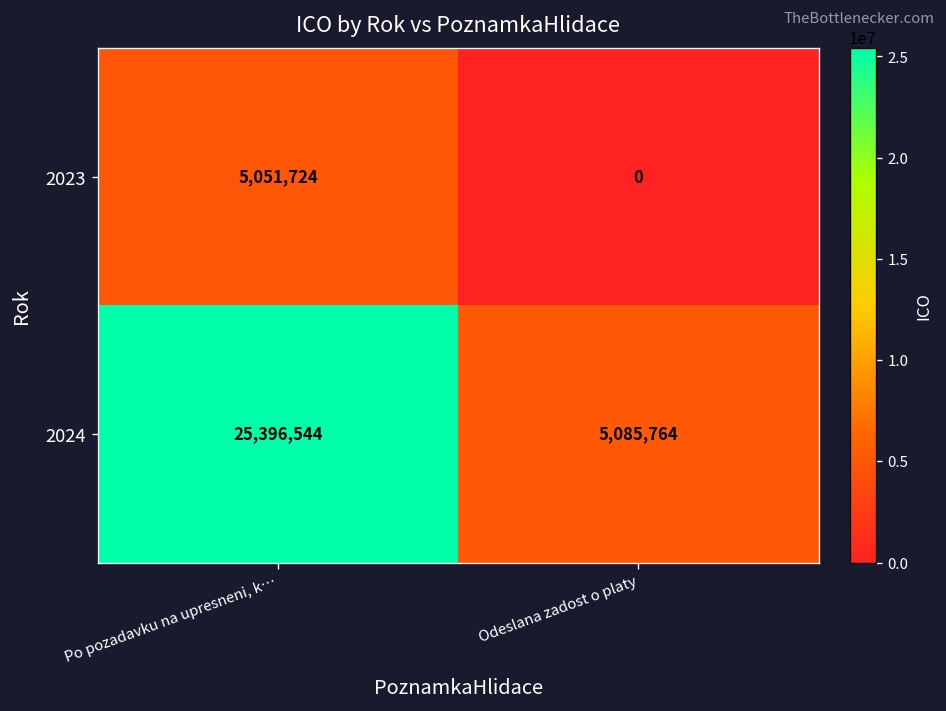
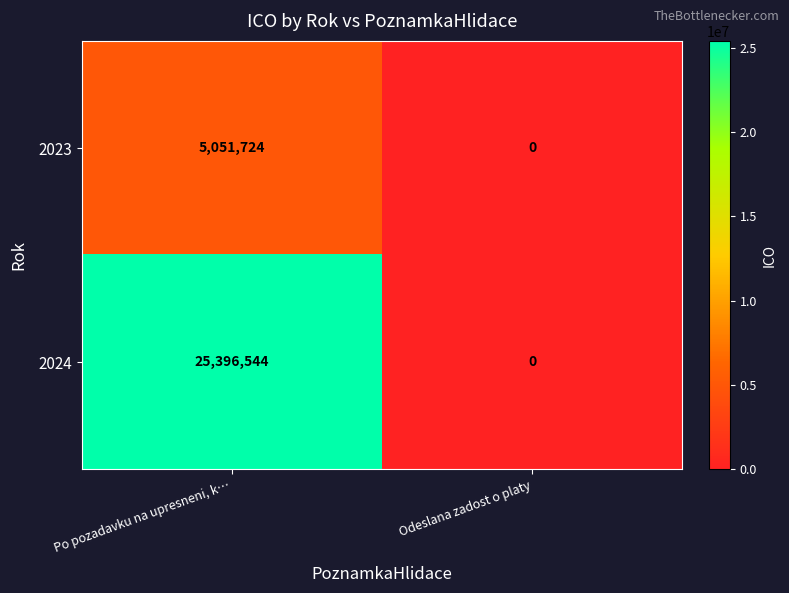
  {
    "2023": {
      "Po pozadavku na upresneni, k…": "5,051,724",
      "Odeslana zadost o platy": "0"
    },
    "2024": {
      "Po pozadavku na upresneni, k…": "25,396,544",
-     "Odeslana zadost o platy": "5,085,764"
+     "Odeslana zadost o platy": "0"
    }
  }
